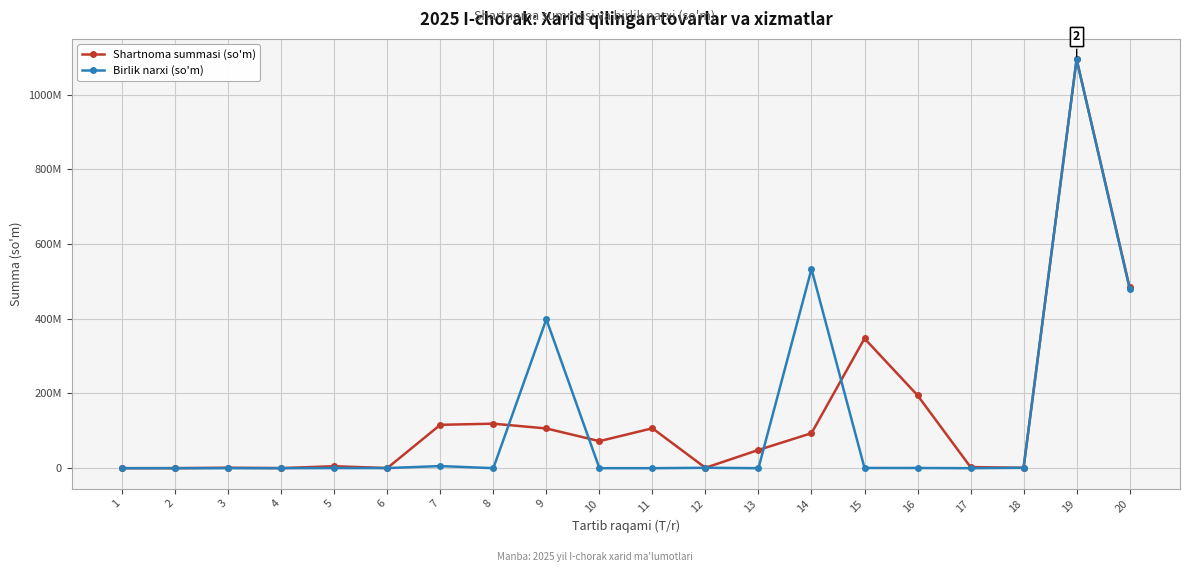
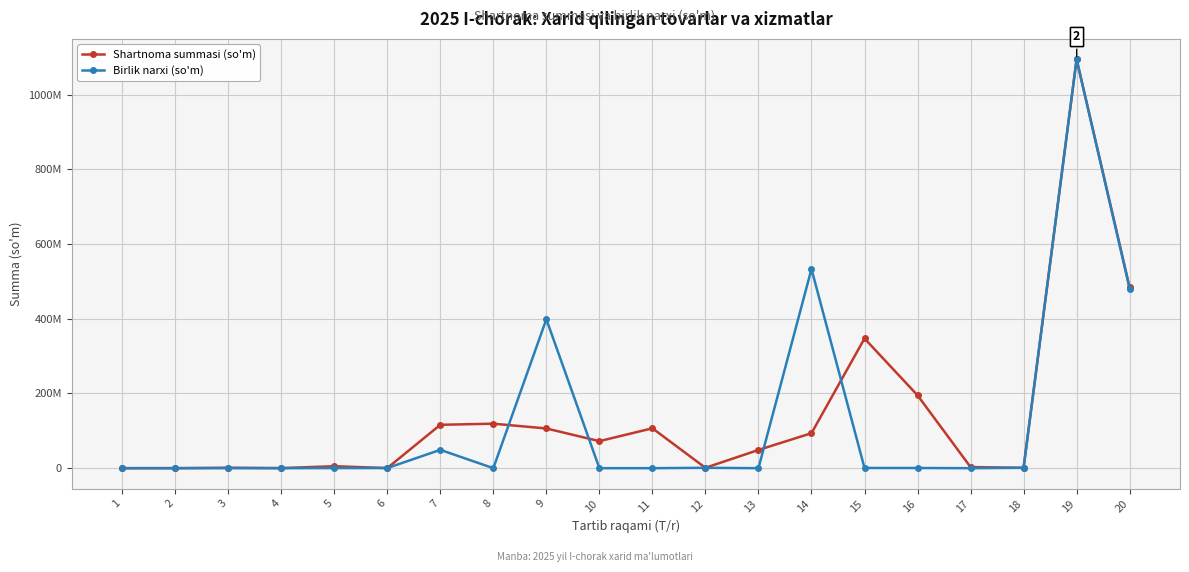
  {
    "Shartnoma summasi (so'm)": {
      "7": 120000000,
      "8": 120000000,
      "9": 110000000,
      "10": 70000000,
      "11": 110000000,
      "13": 50000000,
      "14": 90000000,
      "15": 350000000,
      "16": 200000000
    },
    "Birlik narxi (so'm)": {
-     "7": 10000000,
+     "7": 50000000,
      "8": 0,
      "9": 400000000,
      "10": 0,
      "11": 0,
      "13": 0,
      "14": 530000000,
      "15": 0,
      "16": 0
    }
  }
